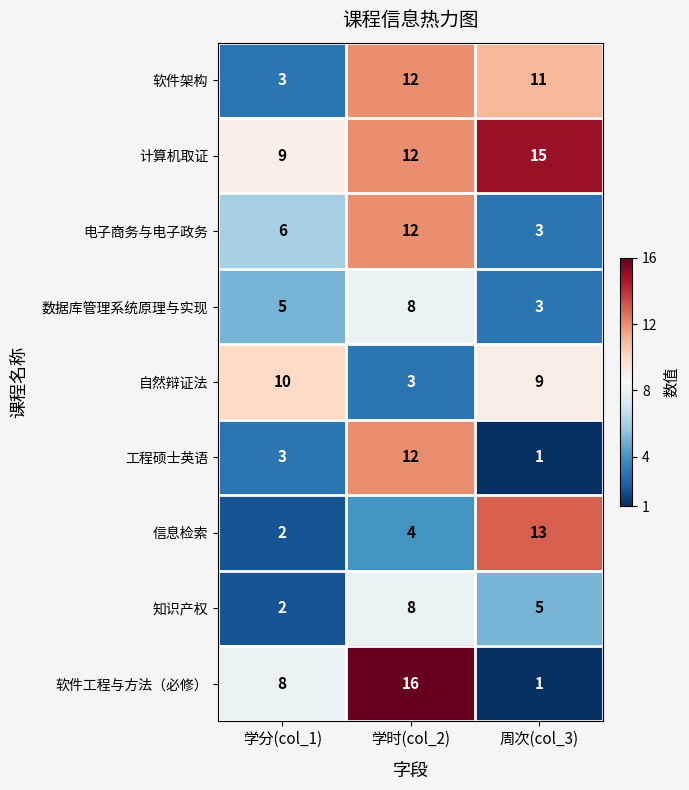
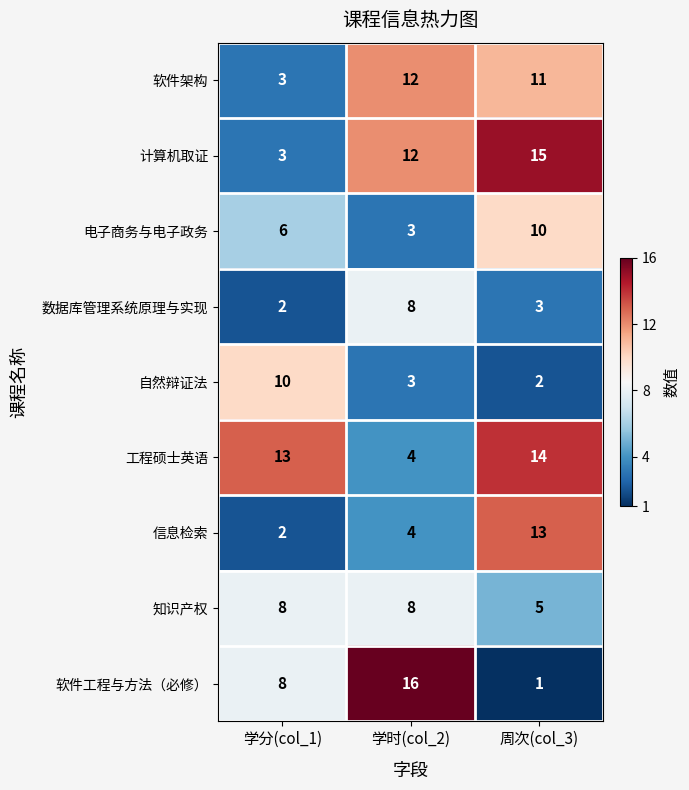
  {
    "软件架构": {
      "学分(col_1)": 3,
      "学时(col_2)": 12,
      "周次(col_3)": 11
    },
    "计算机取证": {
-     "学分(col_1)": 9,
+     "学分(col_1)": 3,
      "学时(col_2)": 12,
      "周次(col_3)": 15
    },
    "电子商务与电子政务": {
      "学分(col_1)": 6,
-     "学时(col_2)": 12,
-     "周次(col_3)": 3
+     "学时(col_2)": 3,
+     "周次(col_3)": 10
    },
    "数据库管理系统原理与实现": {
-     "学分(col_1)": 5,
+     "学分(col_1)": 2,
      "学时(col_2)": 8,
      "周次(col_3)": 3
    },
    "自然辩证法": {
      "学分(col_1)": 10,
      "学时(col_2)": 3,
-     "周次(col_3)": 9
+     "周次(col_3)": 2
    },
    "工程硕士英语": {
-     "学分(col_1)": 3,
-     "学时(col_2)": 12,
-     "周次(col_3)": 1
+     "学分(col_1)": 13,
+     "学时(col_2)": 4,
+     "周次(col_3)": 14
    },
    "信息检索": {
      "学分(col_1)": 2,
      "学时(col_2)": 4,
      "周次(col_3)": 13
    },
    "知识产权": {
-     "学分(col_1)": 2,
+     "学分(col_1)": 8,
      "学时(col_2)": 8,
      "周次(col_3)": 5
    },
    "软件工程与方法（必修）": {
      "学分(col_1)": 8,
      "学时(col_2)": 16,
      "周次(col_3)": 1
    }
  }
